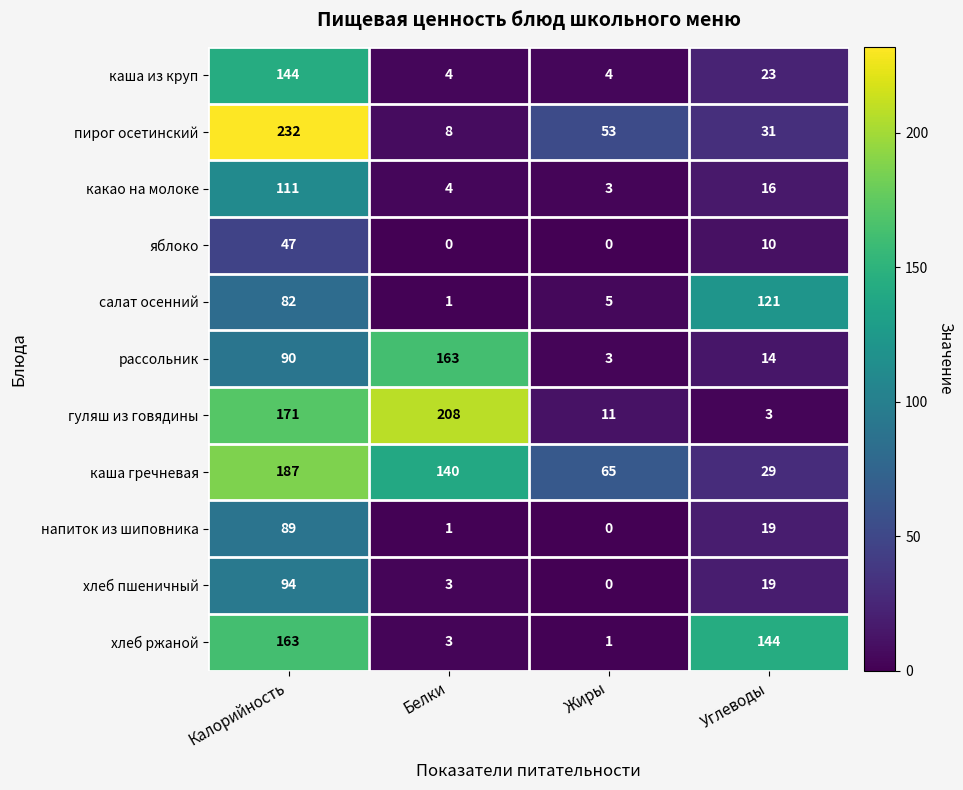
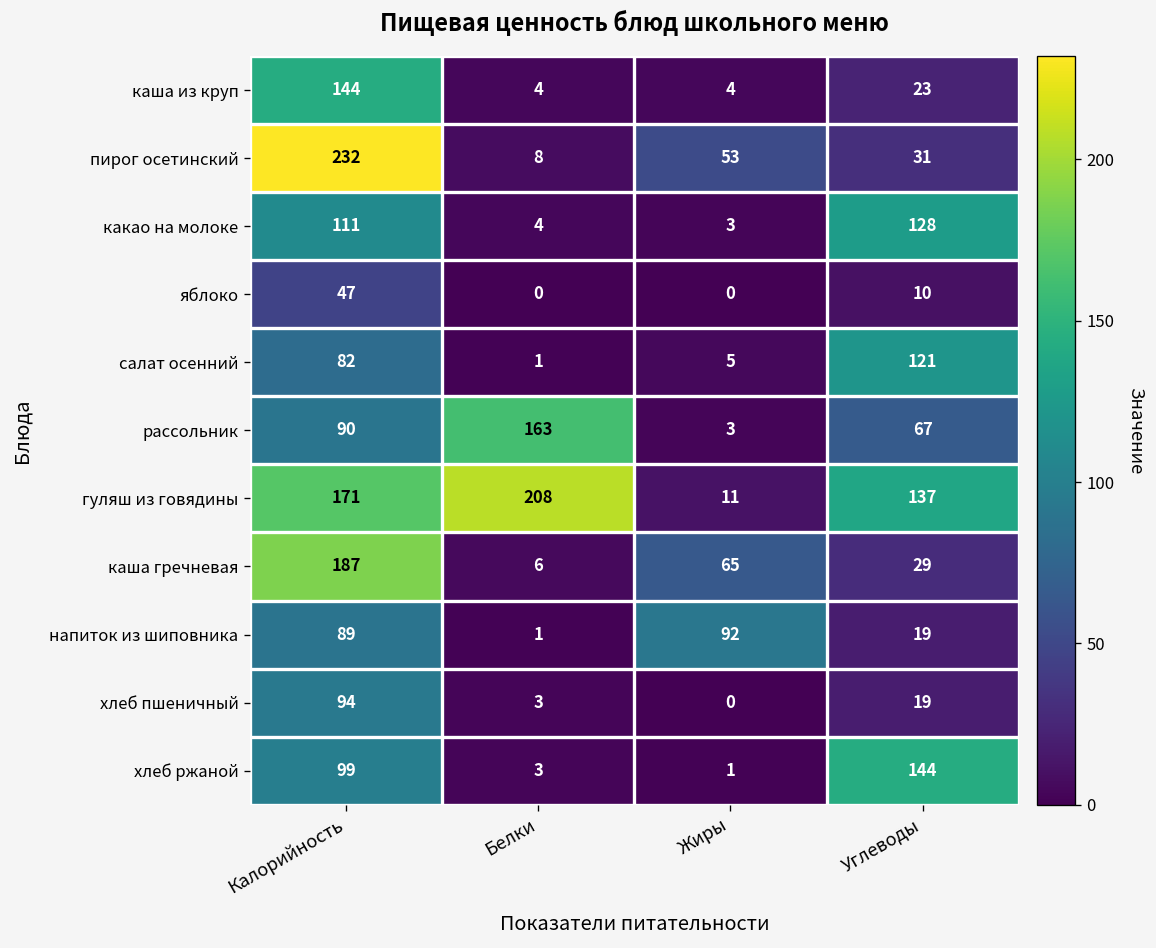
  {
    "каша из круп": {
      "Калорийность": 144,
      "Белки": 4,
      "Жиры": 4,
      "Углеводы": 23
    },
    "пирог осетинский": {
      "Калорийность": 232,
      "Белки": 8,
      "Жиры": 53,
      "Углеводы": 31
    },
    "какао на молоке": {
      "Калорийность": 111,
      "Белки": 4,
      "Жиры": 3,
-     "Углеводы": 16
+     "Углеводы": 128
    },
    "яблоко": {
      "Калорийность": 47,
      "Белки": 0,
      "Жиры": 0,
      "Углеводы": 10
    },
    "салат осенний": {
      "Калорийность": 82,
      "Белки": 1,
      "Жиры": 5,
      "Углеводы": 121
    },
    "рассольник": {
      "Калорийность": 90,
      "Белки": 163,
      "Жиры": 3,
-     "Углеводы": 14
+     "Углеводы": 67
    },
    "гуляш из говядины": {
      "Калорийность": 171,
      "Белки": 208,
      "Жиры": 11,
-     "Углеводы": 3
+     "Углеводы": 137
    },
    "каша гречневая": {
      "Калорийность": 187,
-     "Белки": 140,
+     "Белки": 6,
      "Жиры": 65,
      "Углеводы": 29
    },
    "напиток из шиповника": {
      "Калорийность": 89,
      "Белки": 1,
-     "Жиры": 0,
+     "Жиры": 92,
      "Углеводы": 19
    },
    "хлеб пшеничный": {
      "Калорийность": 94,
      "Белки": 3,
      "Жиры": 0,
      "Углеводы": 19
    },
    "хлеб ржаной": {
-     "Калорийность": 163,
+     "Калорийность": 99,
      "Белки": 3,
      "Жиры": 1,
      "Углеводы": 144
    }
  }
